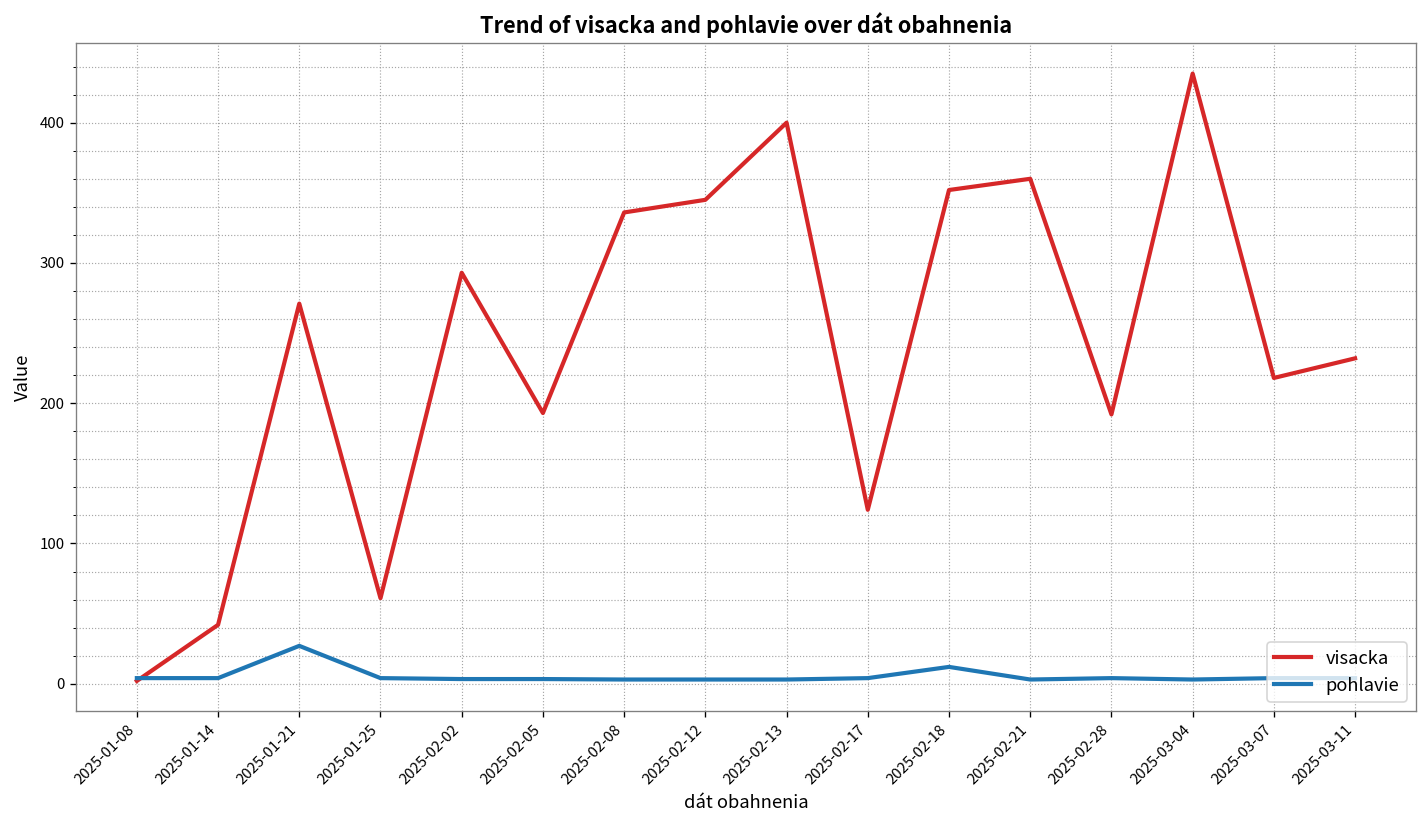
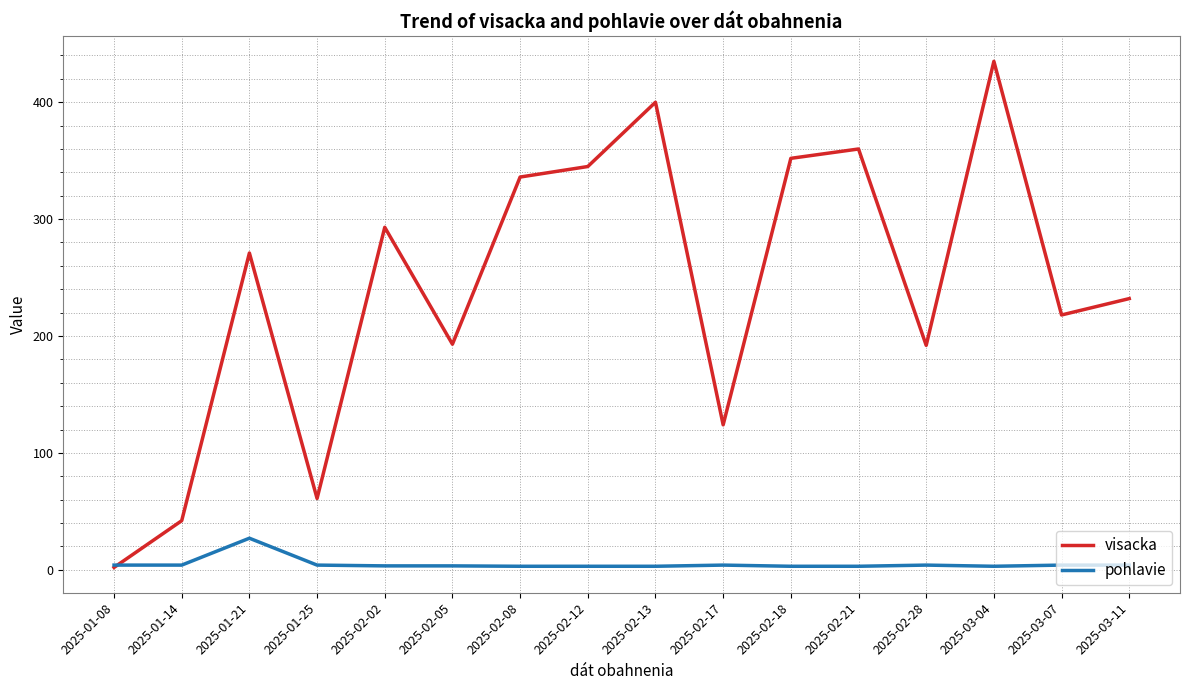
  {
    "visacka": {
      "2025-01-14": 42,
      "2025-01-21": 271,
      "2025-01-25": 61,
      "2025-02-02": 293,
      "2025-02-05": 193,
      "2025-02-08": 336,
      "2025-02-12": 345,
      "2025-02-13": 400,
      "2025-02-17": 124,
      "2025-02-18": 352,
      "2025-02-21": 360,
      "2025-02-28": 192,
      "2025-03-04": 435,
      "2025-03-07": 218,
      "2025-03-11": 232
    },
    "pohlavie": {
      "2025-01-14": 4,
      "2025-01-21": 27,
      "2025-01-25": 4,
      "2025-02-02": 3,
      "2025-02-05": 3,
      "2025-02-08": 3,
      "2025-02-12": 3,
      "2025-02-13": 3,
      "2025-02-17": 4,
-     "2025-02-18": 12,
+     "2025-02-18": 3,
      "2025-02-21": 3,
      "2025-02-28": 4,
      "2025-03-04": 3
    }
  }
